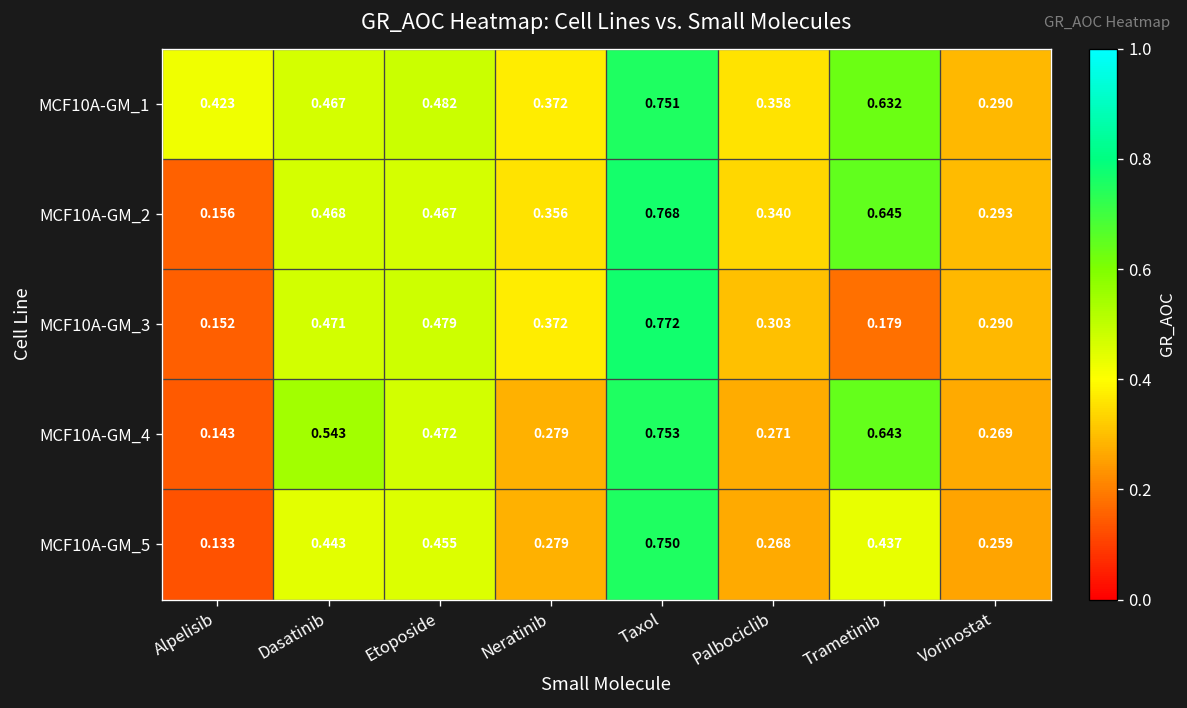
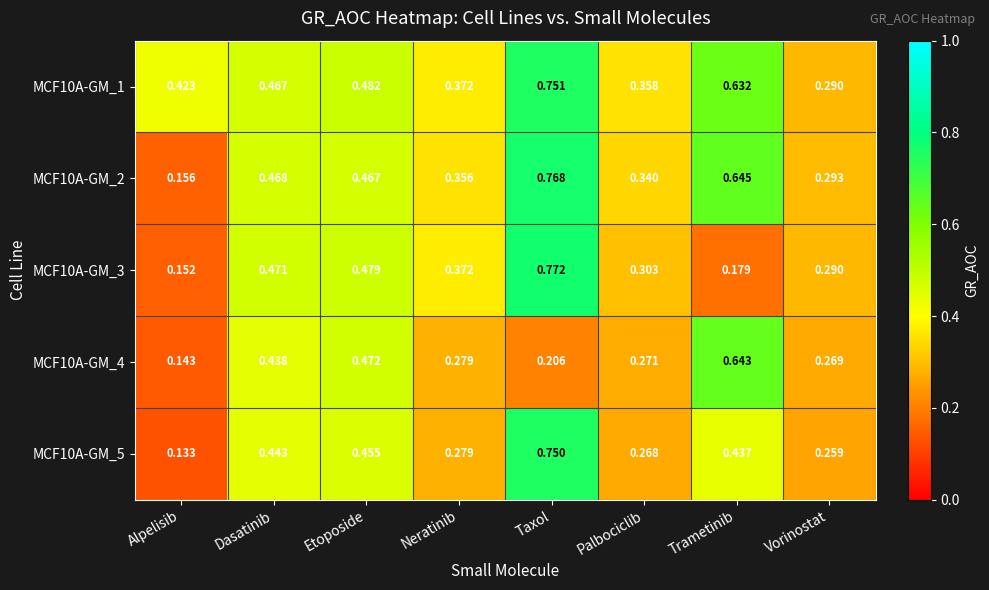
  {
    "MCF10A-GM_1": {
      "Alpelisib": 0.423,
      "Dasatinib": 0.467,
      "Etoposide": 0.482,
      "Neratinib": 0.372,
      "Taxol": 0.751,
      "Palbociclib": 0.358,
      "Trametinib": 0.632,
      "Vorinostat": 0.290
    },
    "MCF10A-GM_2": {
      "Alpelisib": 0.156,
      "Dasatinib": 0.468,
      "Etoposide": 0.467,
      "Neratinib": 0.356,
      "Taxol": 0.768,
      "Palbociclib": 0.340,
      "Trametinib": 0.645,
      "Vorinostat": 0.293
    },
    "MCF10A-GM_3": {
      "Alpelisib": 0.152,
      "Dasatinib": 0.471,
      "Etoposide": 0.479,
      "Neratinib": 0.372,
      "Taxol": 0.772,
      "Palbociclib": 0.303,
      "Trametinib": 0.179,
      "Vorinostat": 0.290
    },
    "MCF10A-GM_4": {
      "Alpelisib": 0.143,
-     "Dasatinib": 0.543,
+     "Dasatinib": 0.438,
      "Etoposide": 0.472,
      "Neratinib": 0.279,
-     "Taxol": 0.753,
+     "Taxol": 0.206,
      "Palbociclib": 0.271,
      "Trametinib": 0.643,
      "Vorinostat": 0.269
    },
    "MCF10A-GM_5": {
      "Alpelisib": 0.133,
      "Dasatinib": 0.443,
      "Etoposide": 0.455,
      "Neratinib": 0.279,
      "Taxol": 0.750,
      "Palbociclib": 0.268,
      "Trametinib": 0.437,
      "Vorinostat": 0.259
    }
  }
